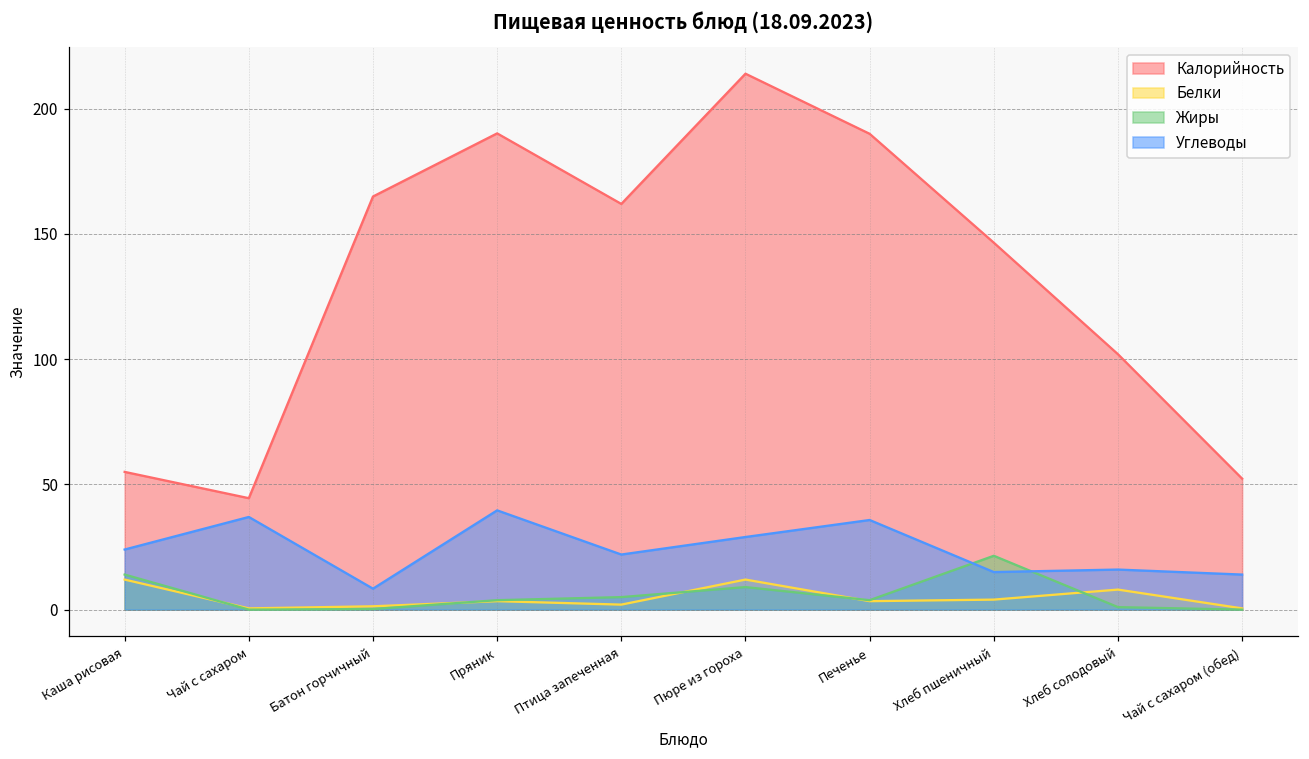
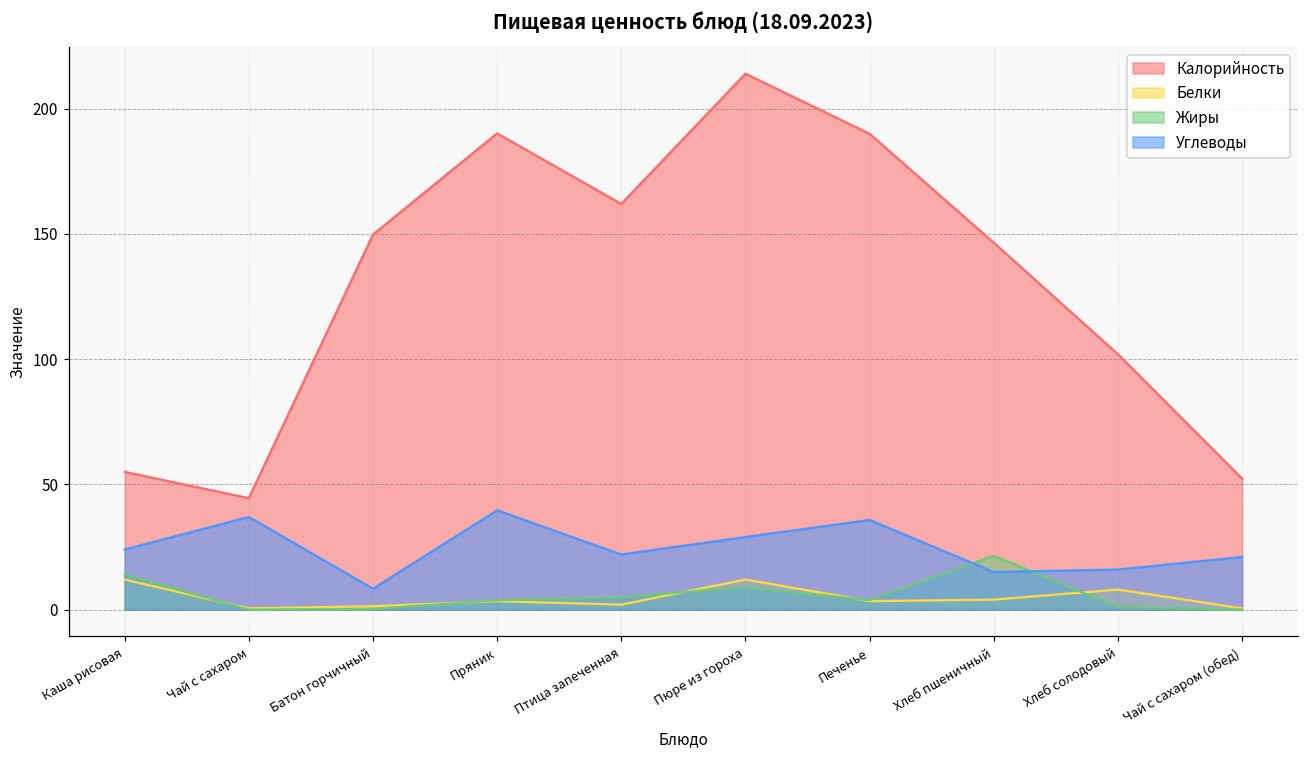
  {
    "Калорийность": {
      "Каша рисовая": 55,
      "Чай с сахаром": 45,
-     "Батон горчичный": 165,
+     "Батон горчичный": 150,
      "Пряник": 190,
      "Птица запеченная": 162,
      "Пюре из гороха": 214,
      "Печенье": 190,
      "Хлеб пшеничный": 147,
      "Хлеб солодовый": 102,
      "Чай с сахаром (обед)": 52
    },
    "Белки": {
      "Каша рисовая": 12,
      "Птица запеченная": 2,
      "Пюре из гороха": 12,
      "Хлеб пшеничный": 4,
      "Хлеб солодовый": 8
    },
    "Жиры": {
      "Каша рисовая": 14,
      "Птица запеченная": 5,
      "Пюре из гороха": 9,
      "Хлеб пшеничный": 22,
      "Хлеб солодовый": 1
    },
    "Углеводы": {
      "Каша рисовая": 24,
      "Чай с сахаром": 37,
      "Батон горчичный": 8,
      "Пряник": 40,
      "Птица запеченная": 22,
      "Пюре из гороха": 29,
      "Печенье": 36,
      "Хлеб пшеничный": 15,
      "Хлеб солодовый": 16,
-     "Чай с сахаром (обед)": 14
+     "Чай с сахаром (обед)": 21
    }
  }
